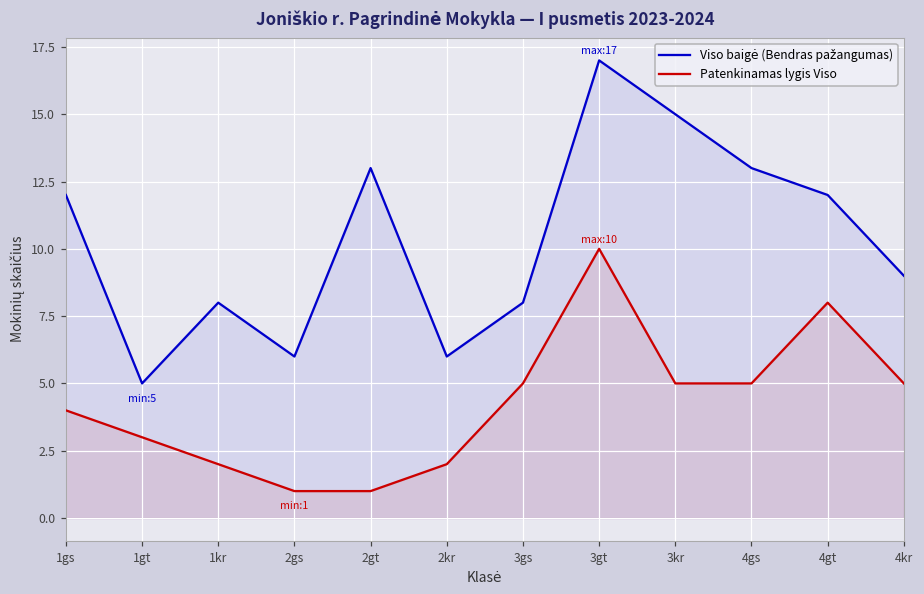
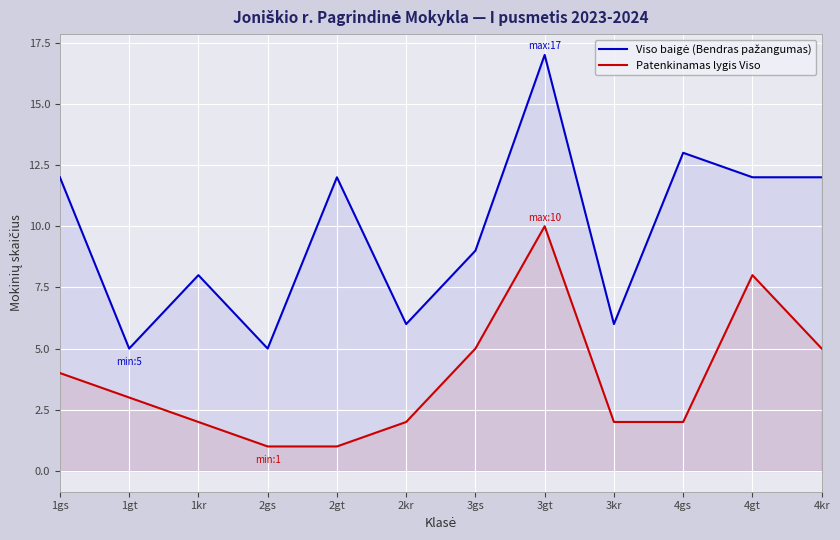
  {
    "Viso baigė (Bendras pažangumas)": {
      "1gs": 12,
      "1kr": 8,
-     "2gs": 6,
-     "2gt": 13,
+     "2gs": 5,
+     "2gt": 12,
      "2kr": 6,
-     "3gs": 8,
-     "3kr": 15,
+     "3gs": 9,
+     "3kr": 6,
      "4gs": 13,
      "4gt": 12,
-     "4kr": 9
+     "4kr": 12
    },
    "Patenkinamas lygis Viso": {
      "1gs": 4,
      "1gt": 3,
      "1kr": 2,
      "2gt": 1,
      "2kr": 2,
      "3gs": 5,
-     "3kr": 5,
-     "4gs": 5,
+     "3kr": 2,
+     "4gs": 2,
      "4gt": 8,
      "4kr": 5
    }
  }
